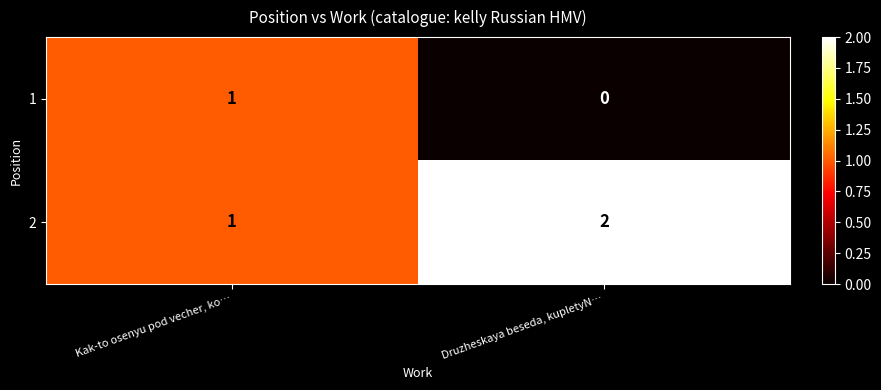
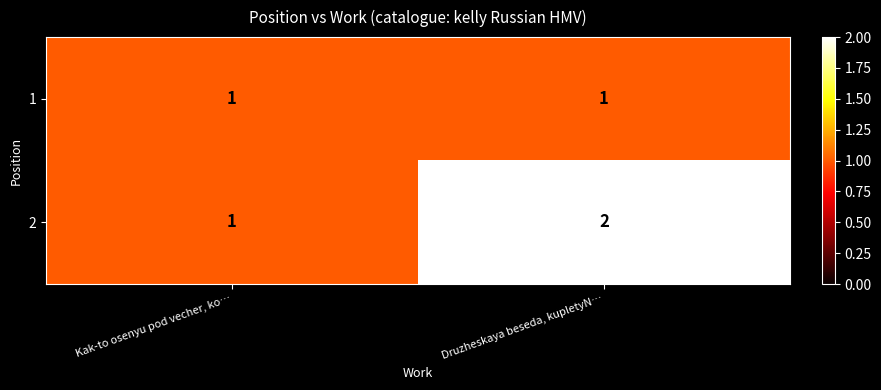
  {
    "1": {
      "Kak-to osenyu pod vecher, ko…": 1,
-     "Druzheskaya beseda, kupletyN…": 0
+     "Druzheskaya beseda, kupletyN…": 1
    },
    "2": {
      "Kak-to osenyu pod vecher, ko…": 1,
      "Druzheskaya beseda, kupletyN…": 2
    }
  }
